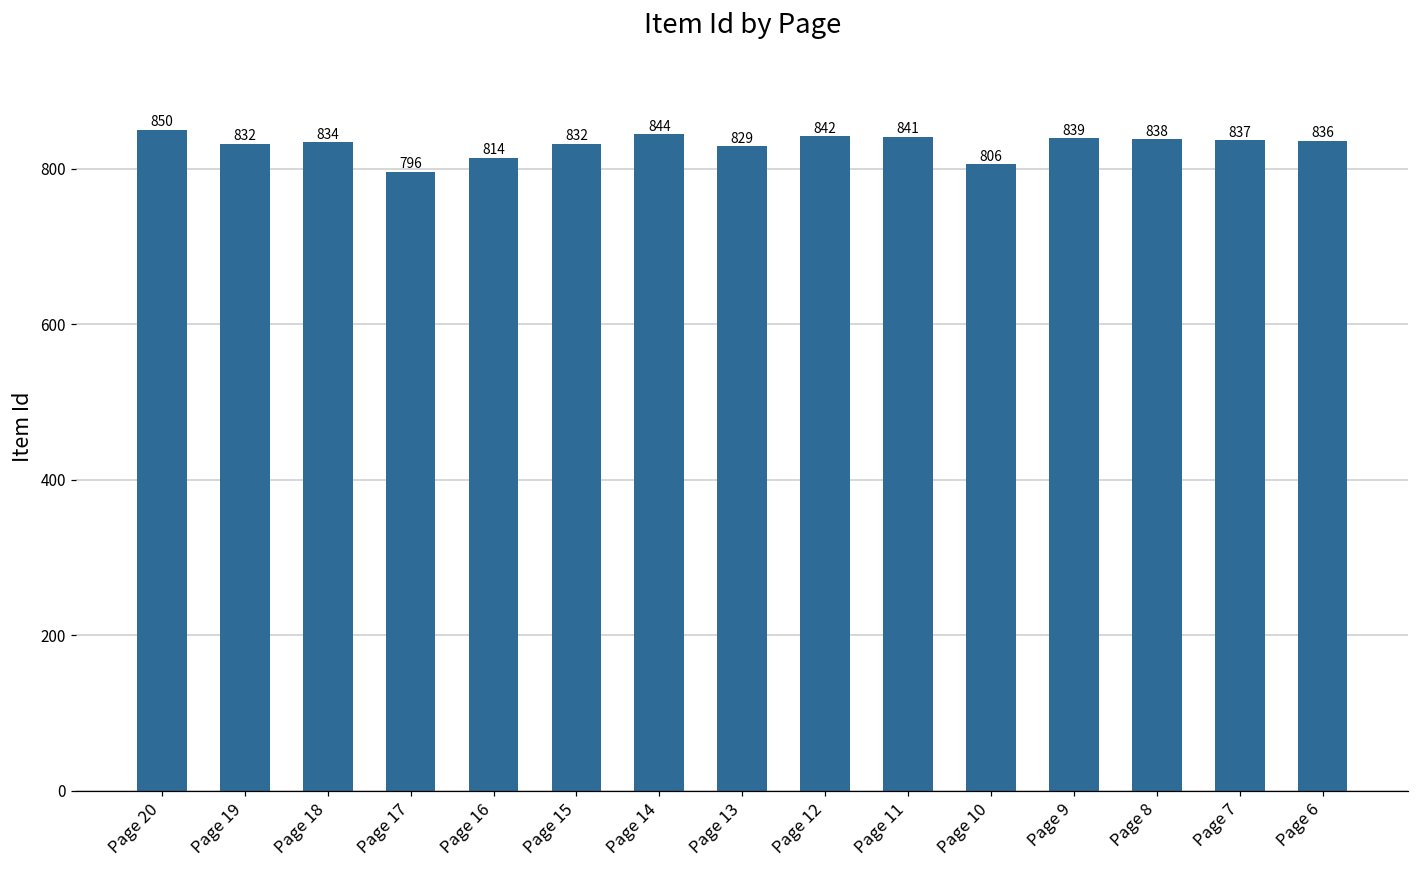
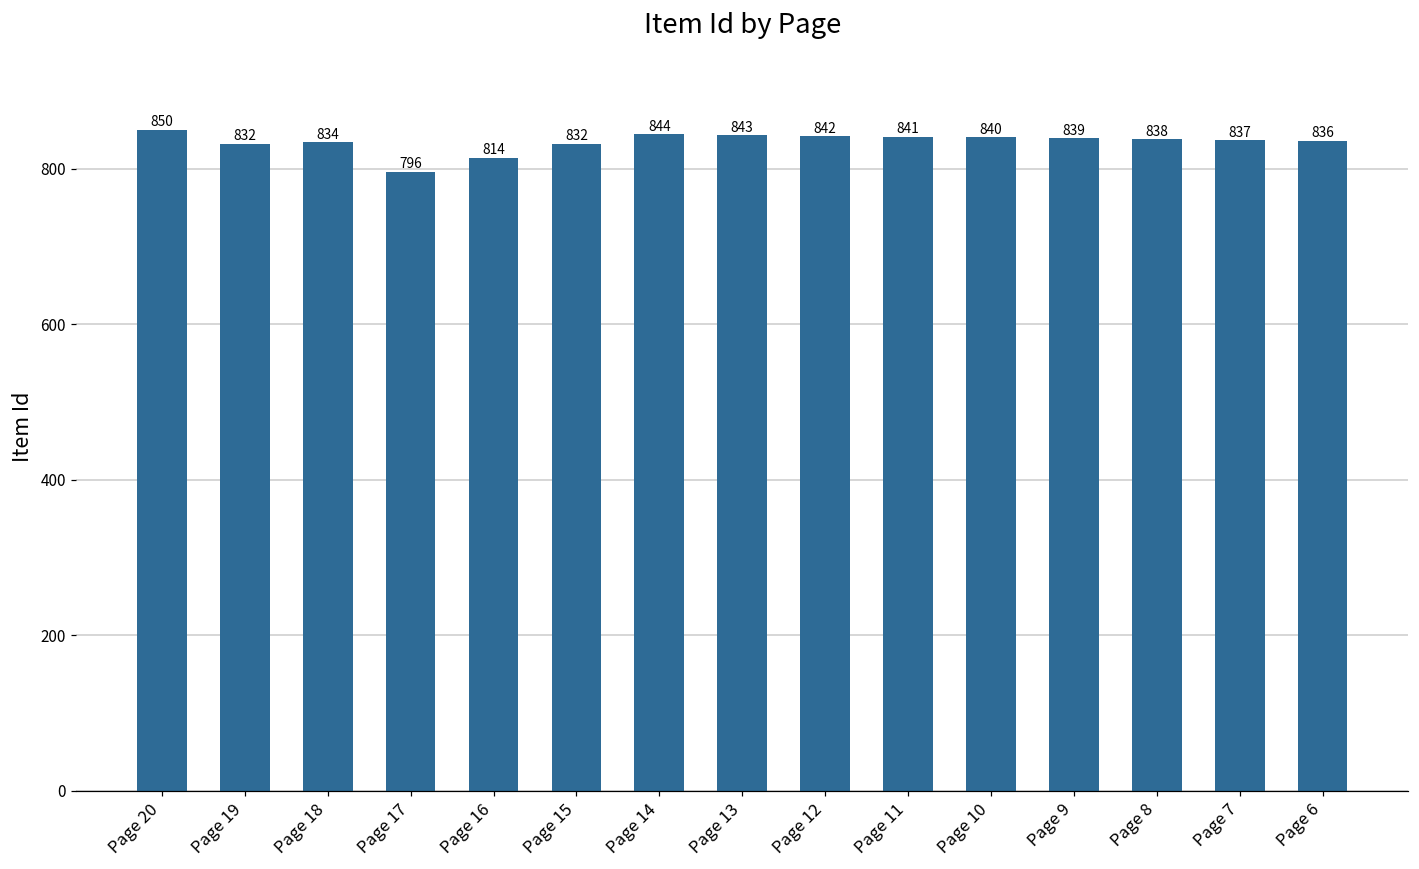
  {
    "Page 20": 850,
    "Page 19": 832,
    "Page 18": 834,
    "Page 17": 796,
    "Page 16": 814,
    "Page 15": 832,
    "Page 14": 844,
-   "Page 13": 829,
+   "Page 13": 843,
    "Page 12": 842,
    "Page 11": 841,
-   "Page 10": 806,
+   "Page 10": 840,
    "Page 9": 839,
    "Page 8": 838,
    "Page 7": 837,
    "Page 6": 836
  }
